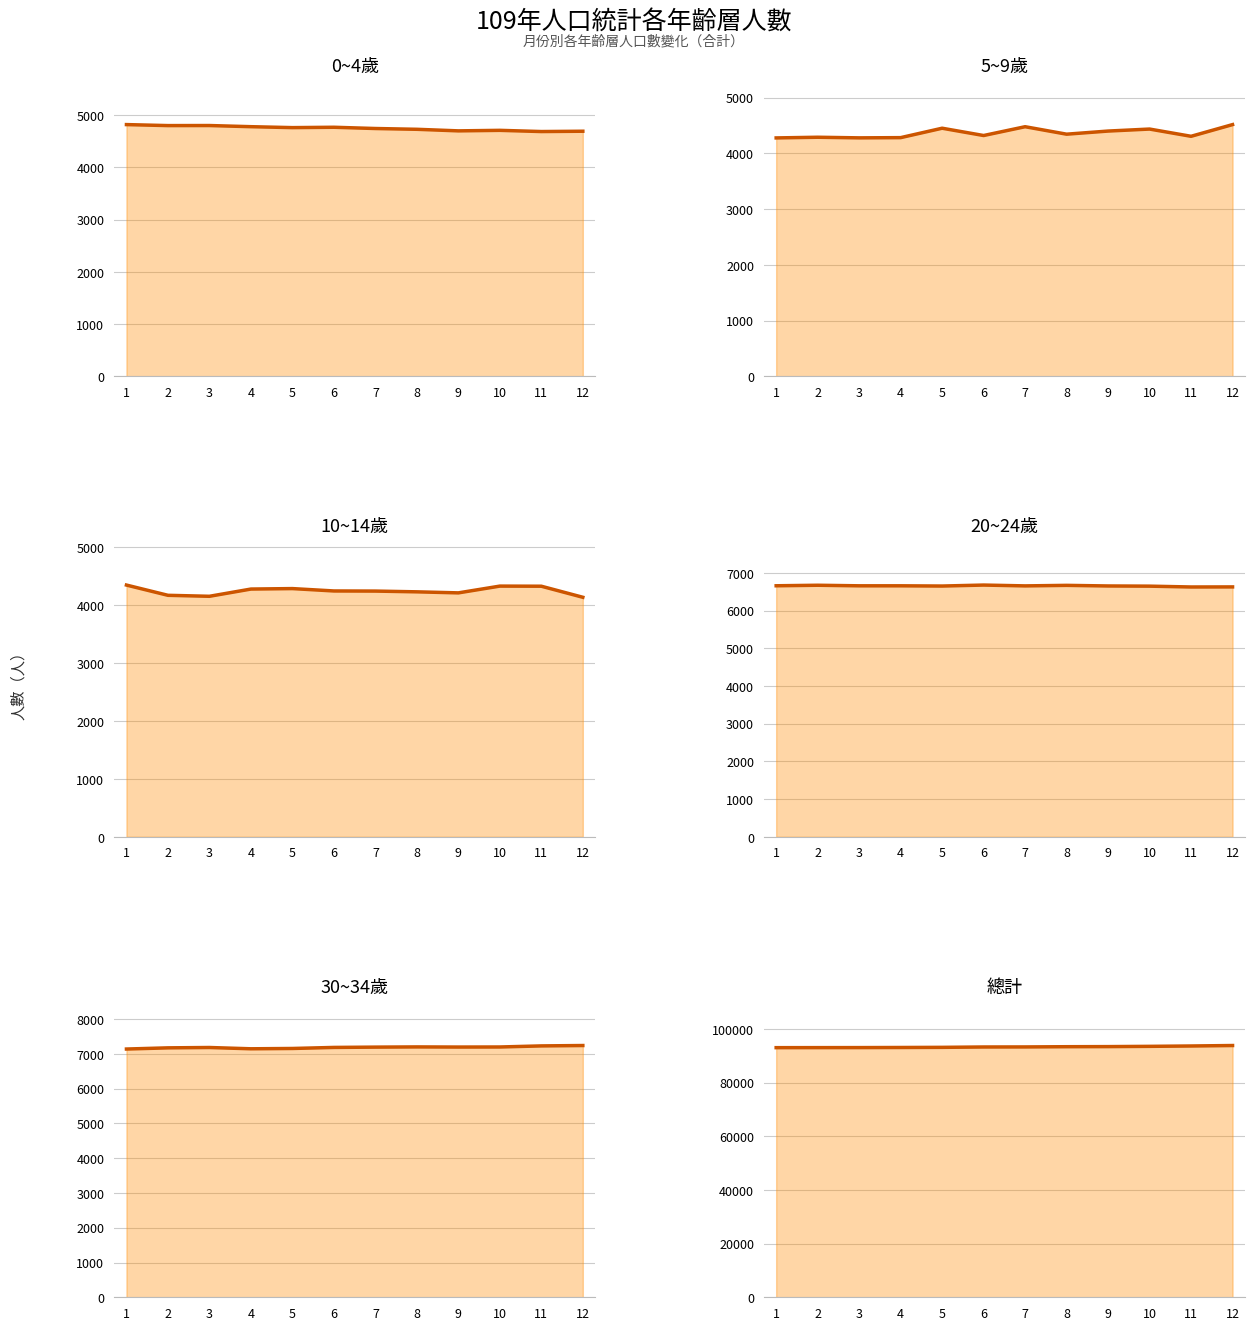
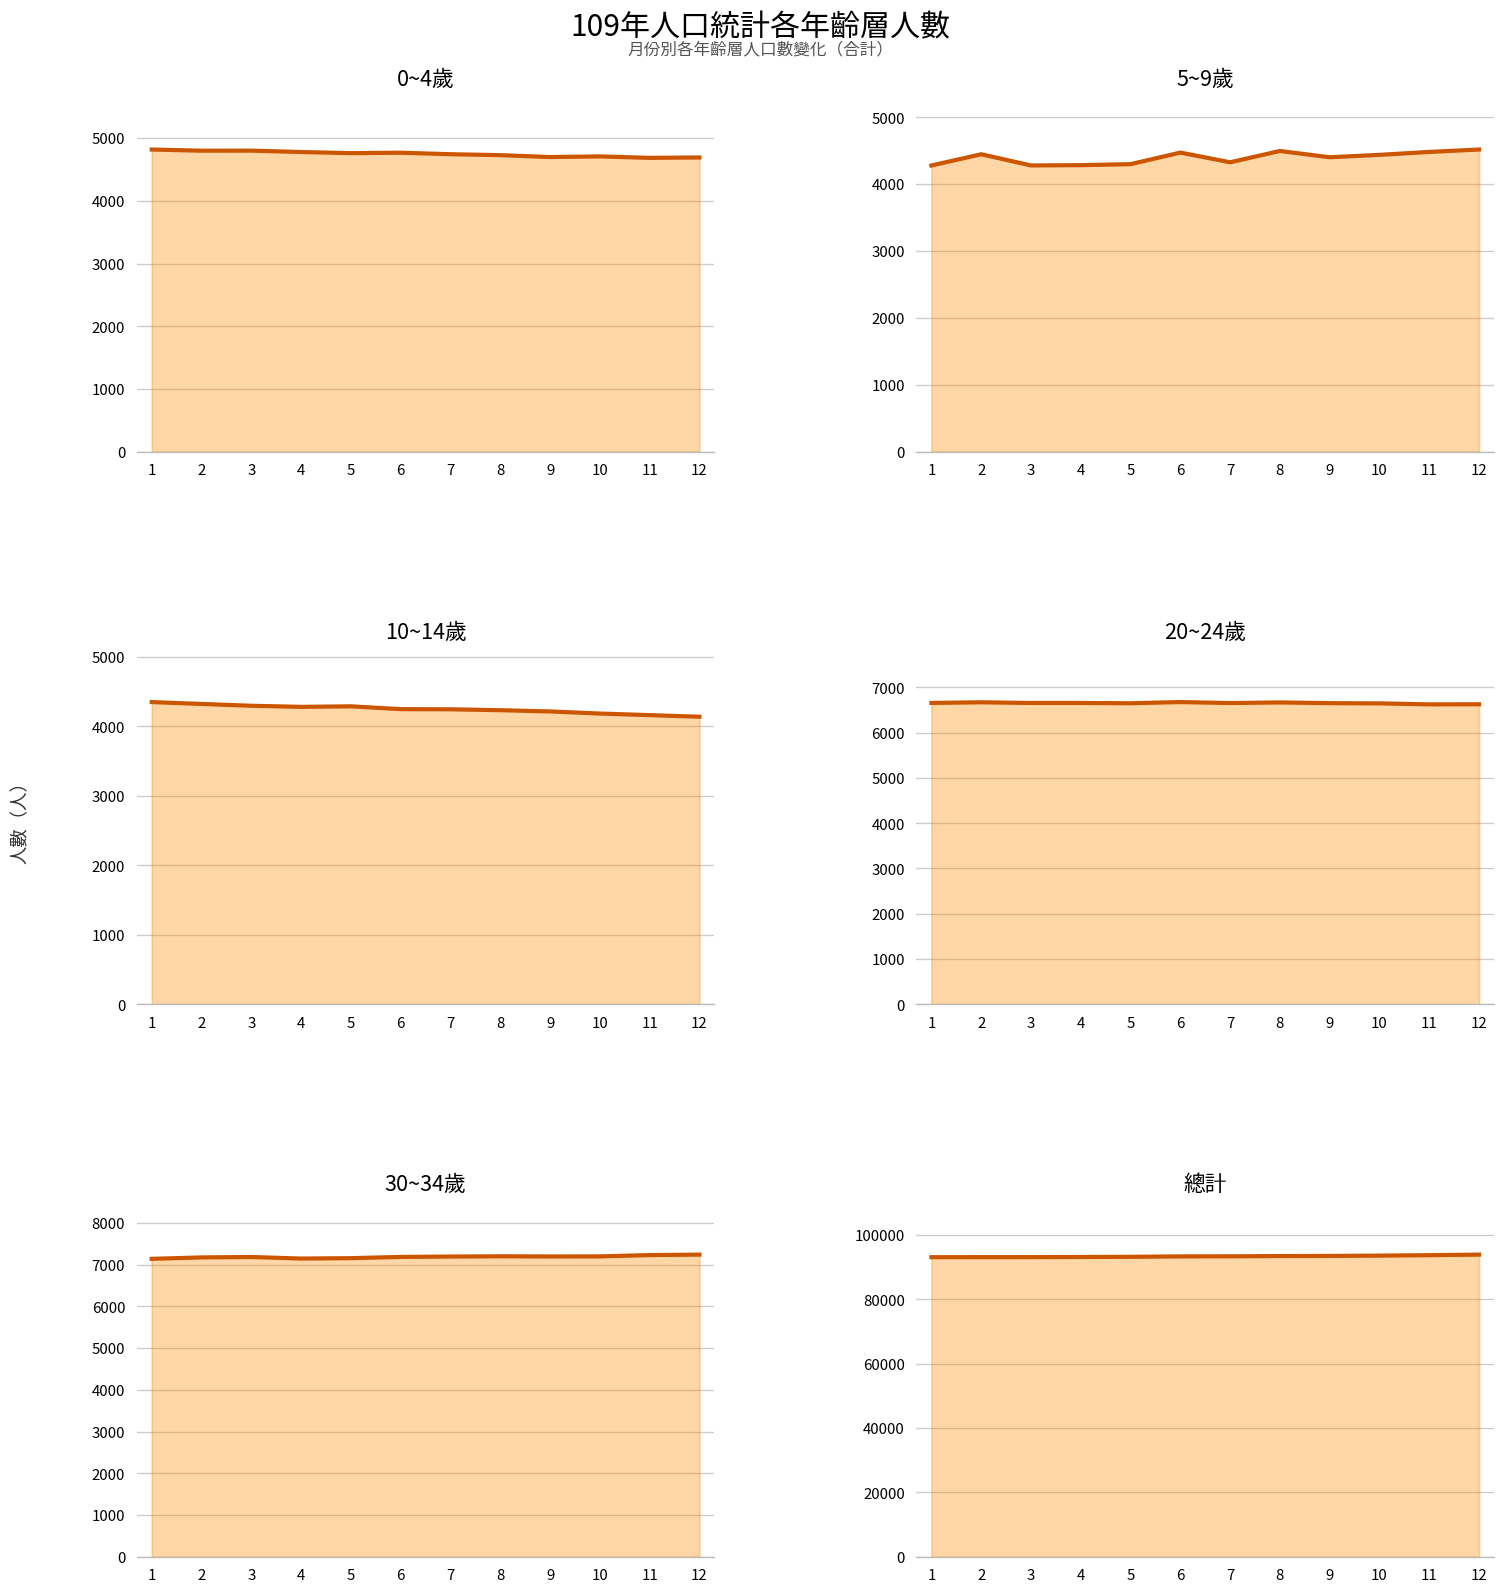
  {
    "0~4歲": {
      "1": 4800,
      "2": 4800,
      "3": 4800,
      "4": 4800,
      "5": 4800,
      "6": 4800,
      "7": 4700,
      "8": 4700,
      "9": 4700,
      "10": 4700,
      "11": 4700,
      "12": 4700
    },
    "5~9歲": {
      "1": 4300,
-     "2": 4300,
+     "2": 4400,
      "3": 4300,
      "4": 4300,
-     "5": 4500,
-     "6": 4300,
-     "7": 4500,
-     "8": 4300,
+     "5": 4300,
+     "6": 4500,
+     "7": 4300,
+     "8": 4500,
      "9": 4400,
      "10": 4400,
-     "11": 4300,
+     "11": 4500,
      "12": 4500
    },
    "10~14歲": {
      "1": 4300,
-     "2": 4200,
-     "3": 4200,
+     "2": 4300,
+     "3": 4300,
      "4": 4300,
      "5": 4300,
      "6": 4200,
      "7": 4200,
      "8": 4200,
      "9": 4200,
-     "10": 4300,
-     "11": 4300,
+     "10": 4200,
+     "11": 4200,
      "12": 4100
    },
    "20~24歲": {
      "1": 6700,
      "2": 6700,
      "3": 6700,
      "4": 6700,
      "5": 6600,
      "6": 6700,
      "7": 6700,
      "8": 6700,
      "9": 6700,
      "10": 6600,
      "11": 6600,
      "12": 6600
    },
    "30~34歲": {
      "1": 7100,
      "2": 7200,
      "3": 7200,
      "4": 7100,
      "5": 7200,
      "6": 7200,
      "7": 7200,
      "8": 7200,
      "9": 7200,
      "10": 7200,
      "11": 7200,
      "12": 7200
    },
    "總計": {
      "1": 93000,
      "2": 93000,
      "3": 93000,
      "4": 93000,
      "5": 93000,
      "6": 93000,
      "7": 93000,
      "8": 93000,
      "9": 93000,
      "10": 94000,
      "11": 94000,
      "12": 94000
    }
  }
